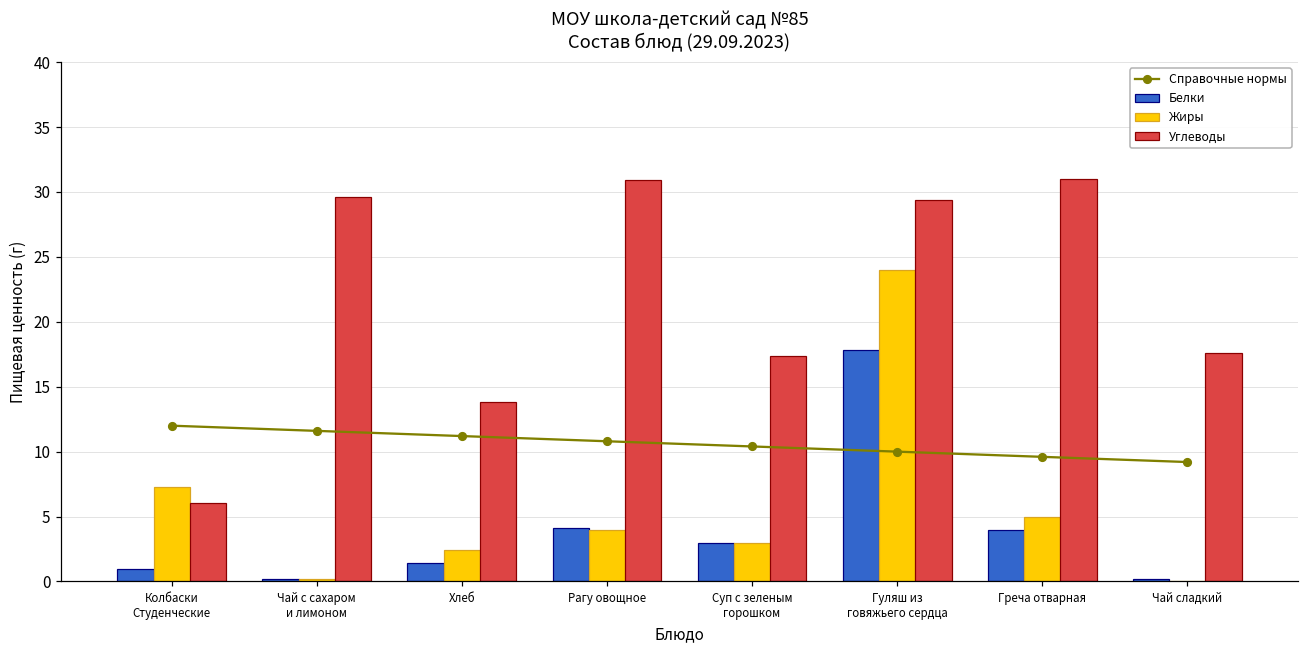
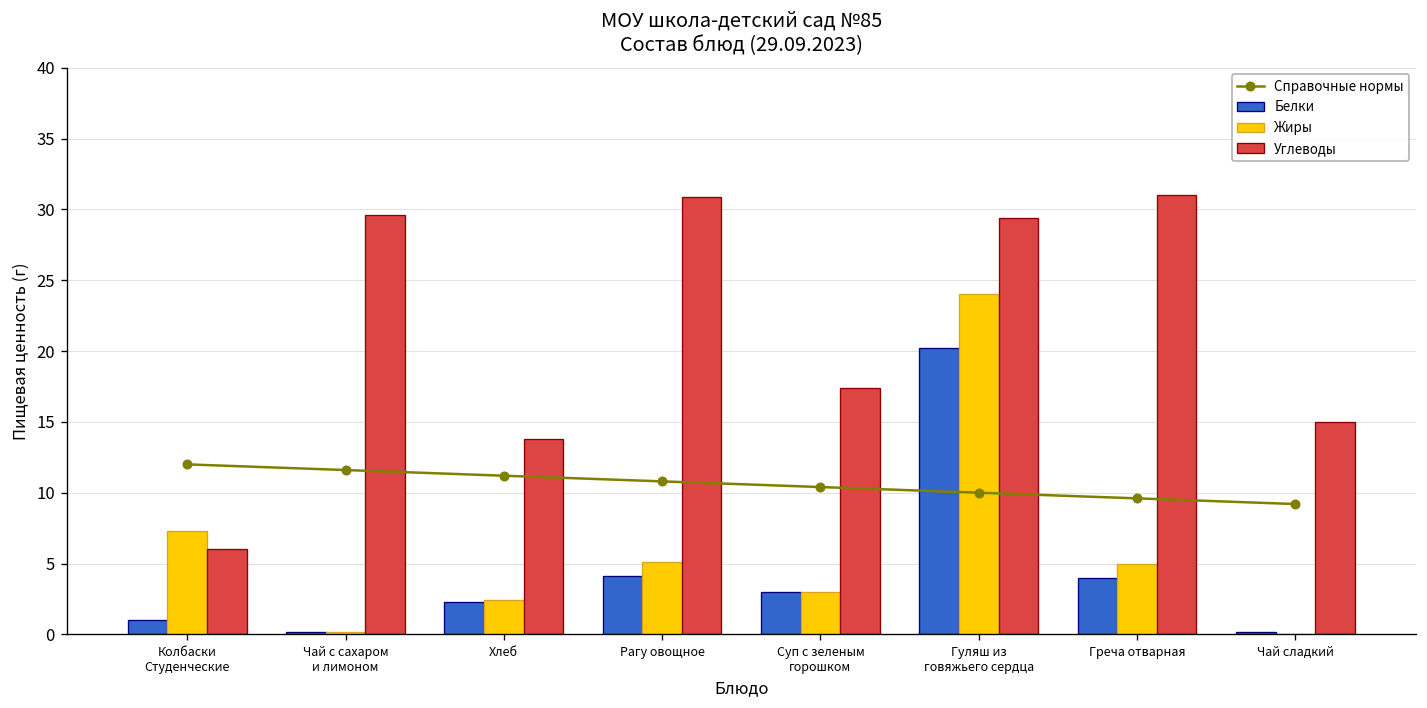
  {
    "Белки": {
      "Колбаски Студенческие": 1.0,
-     "Хлеб": 1.5,
+     "Хлеб": 2.3,
      "Рагу овощное": 4.1,
      "Суп с зеленым горошком": 3.0,
-     "Гуляш из говяжьего сердца": 17.8,
+     "Гуляш из говяжьего сердца": 20.2,
      "Греча отварная": 4.0
    },
    "Справочные нормы": {
      "Колбаски Студенческие": 12.0,
      "Чай с сахаром и лимоном": 11.6,
      "Хлеб": 11.2,
      "Рагу овощное": 10.8,
      "Суп с зеленым горошком": 10.4,
      "Гуляш из говяжьего сердца": 10.0,
      "Греча отварная": 9.6,
      "Чай сладкий": 9.2
    },
    "Жиры": {
      "Колбаски Студенческие": 7.3,
      "Хлеб": 2.4,
-     "Рагу овощное": 3.9,
+     "Рагу овощное": 5.1,
      "Суп с зеленым горошком": 3.0,
      "Гуляш из говяжьего сердца": 24.0,
      "Греча отварная": 5.0,
      "Чай сладкий": 0.0
    },
    "Углеводы": {
      "Колбаски Студенческие": 6.1,
      "Чай с сахаром и лимоном": 29.6,
      "Хлеб": 13.8,
      "Рагу овощное": 30.9,
      "Суп с зеленым горошком": 17.4,
      "Гуляш из говяжьего сердца": 29.4,
      "Греча отварная": 31.0,
-     "Чай сладкий": 17.6
+     "Чай сладкий": 15.0
    }
  }
